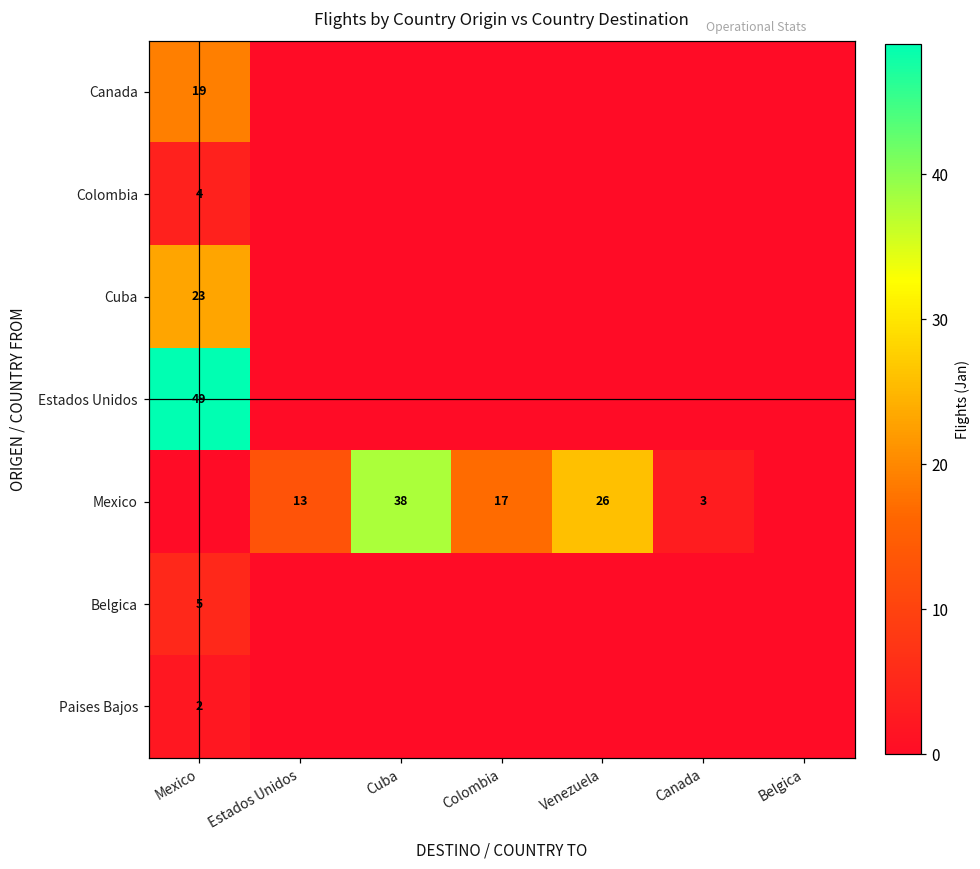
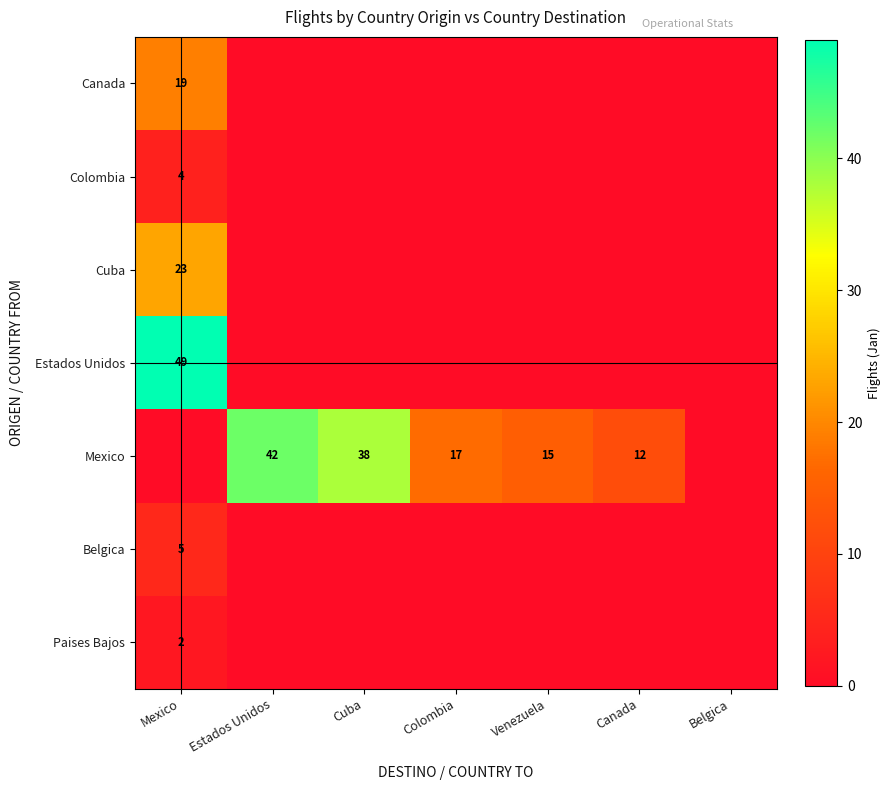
  {
    "Canada": {
      "Mexico": 19
    },
    "Colombia": {
      "Mexico": 4
    },
    "Cuba": {
      "Mexico": 23
    },
    "Estados Unidos": {
      "Mexico": 49
    },
    "Mexico": {
-     "Estados Unidos": 13,
+     "Estados Unidos": 42,
      "Cuba": 38,
      "Colombia": 17,
-     "Venezuela": 26,
-     "Canada": 3
+     "Venezuela": 15,
+     "Canada": 12
    },
    "Belgica": {
      "Mexico": 5
    },
    "Paises Bajos": {
      "Mexico": 2
    }
  }
